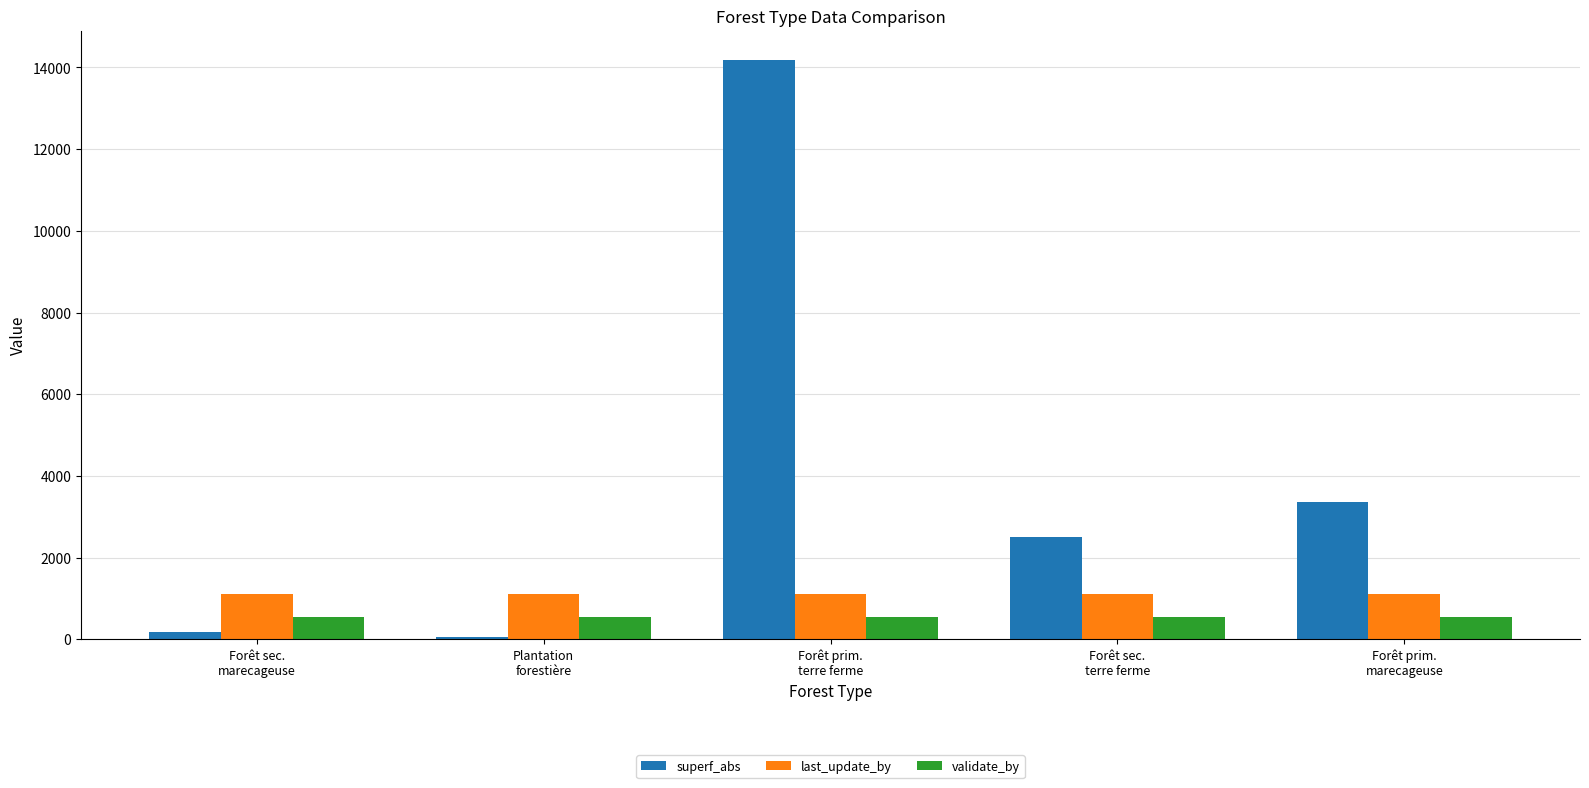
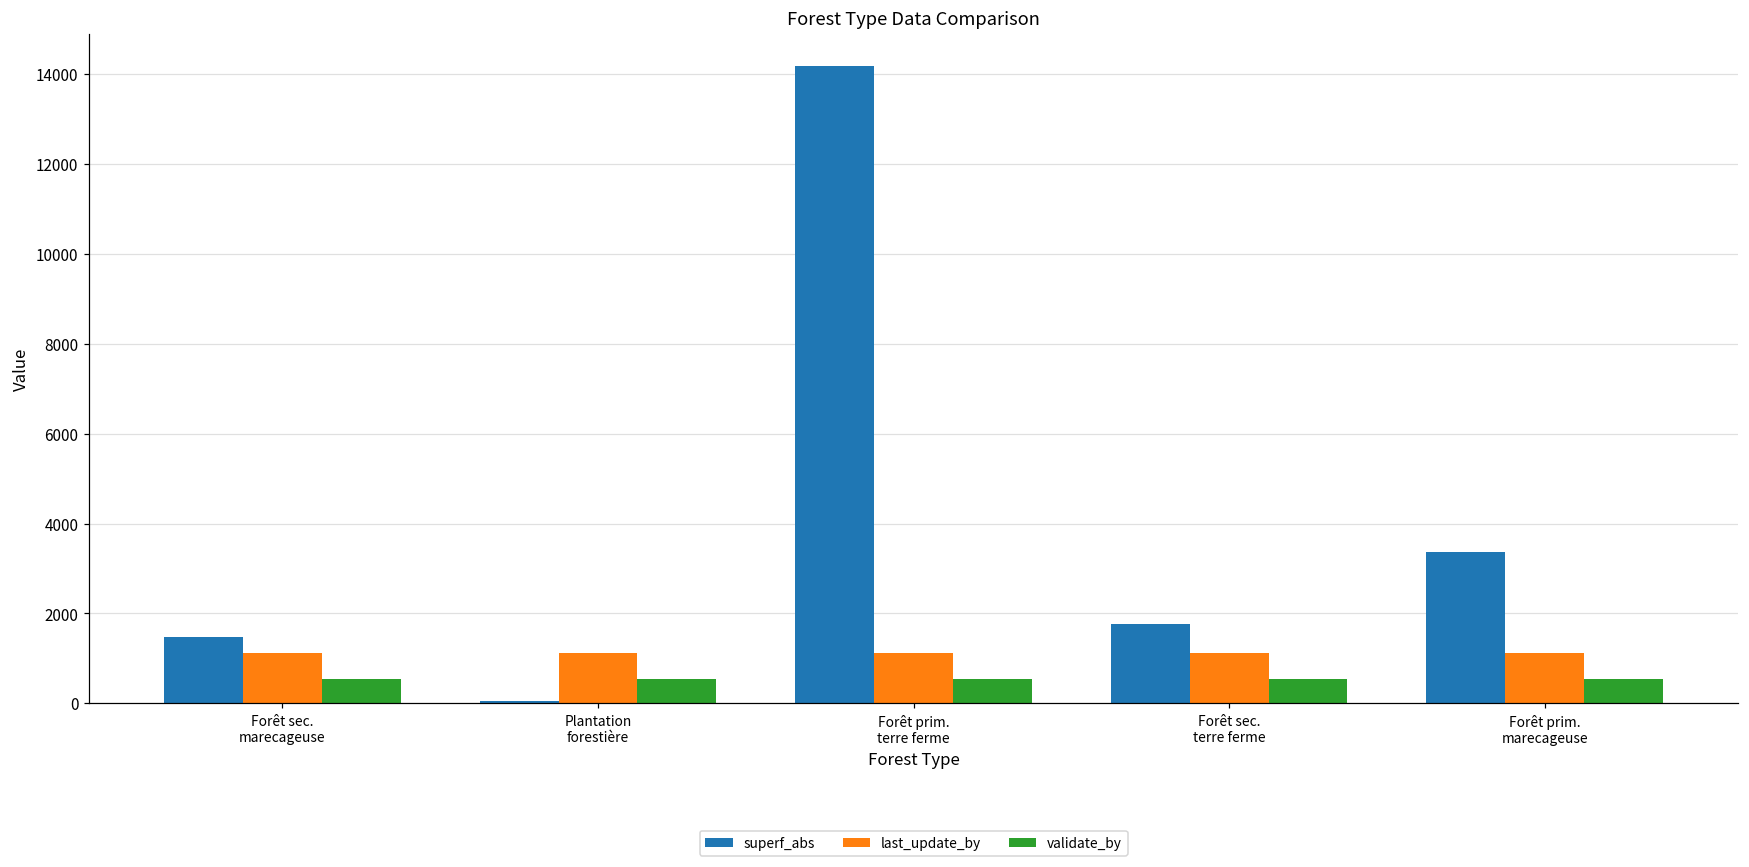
  {
    "superf_abs": {
-     "Forêt sec. marecageuse": 200,
+     "Forêt sec. marecageuse": 1500,
      "Forêt prim. terre ferme": 14200,
-     "Forêt sec. terre ferme": 2500,
+     "Forêt sec. terre ferme": 1800,
      "Forêt prim. marecageuse": 3400
    },
    "last_update_by": {
      "Forêt sec. marecageuse": 1100,
      "Plantation forestière": 1100,
      "Forêt prim. terre ferme": 1100,
      "Forêt sec. terre ferme": 1100,
      "Forêt prim. marecageuse": 1100
    },
    "validate_by": {
      "Forêt sec. marecageuse": 500,
      "Plantation forestière": 500,
      "Forêt prim. terre ferme": 500,
      "Forêt sec. terre ferme": 500,
      "Forêt prim. marecageuse": 500
    }
  }
